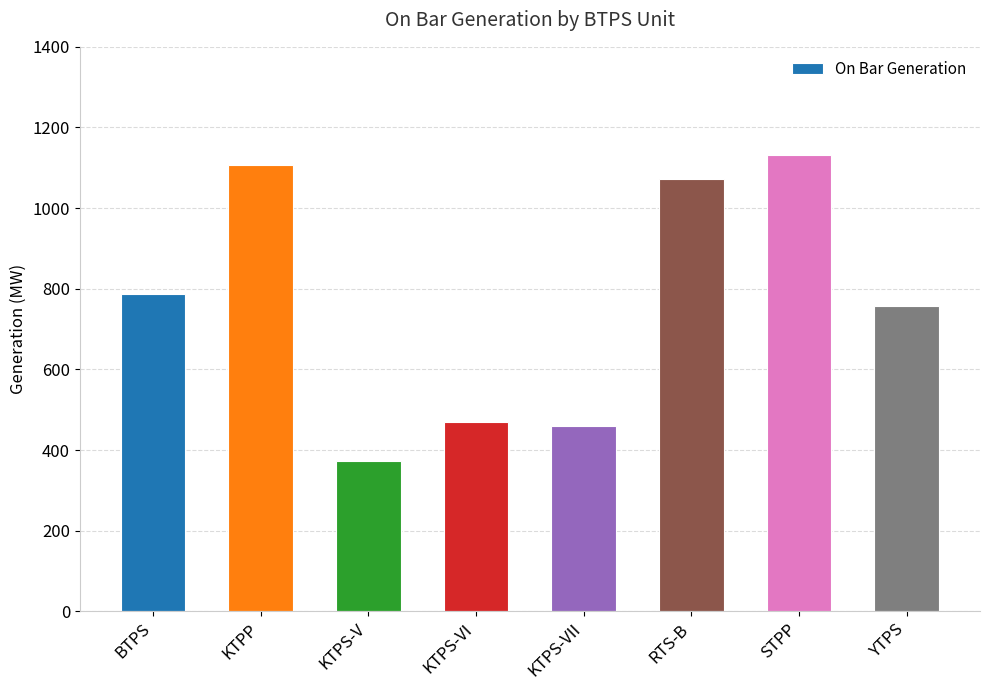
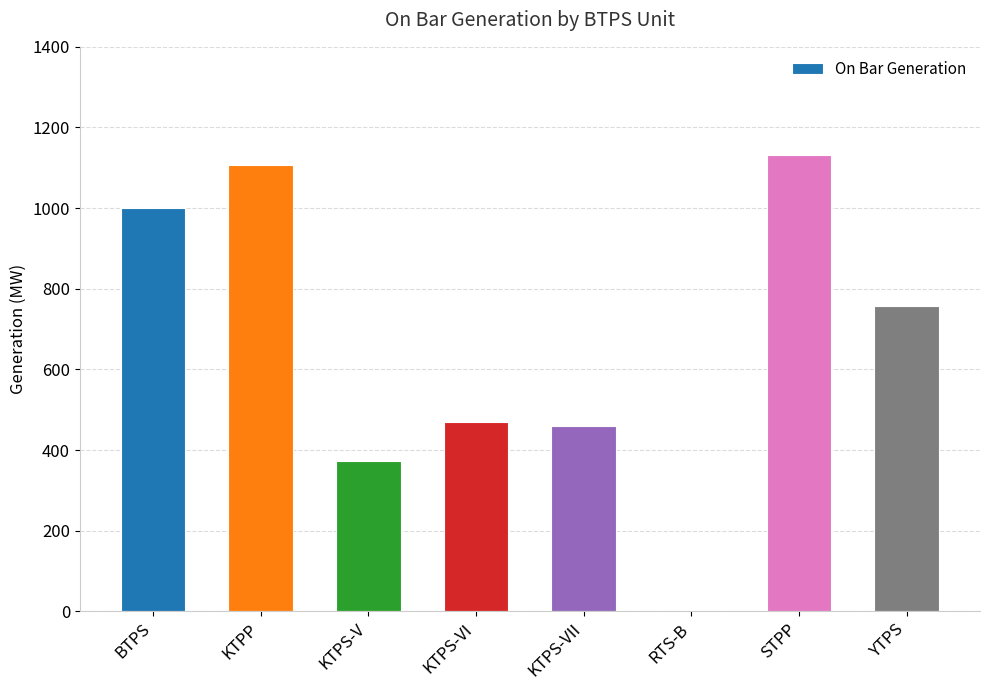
  {
-   "BTPS": 790,
+   "BTPS": 1000,
    "KTPP": 1110,
    "KTPS-V": 370,
    "KTPS-VI": 470,
    "KTPS-VII": 460,
-   "RTS-B": 1070,
+   "RTS-B": 0,
    "STPP": 1130,
    "YTPS": 760
  }
